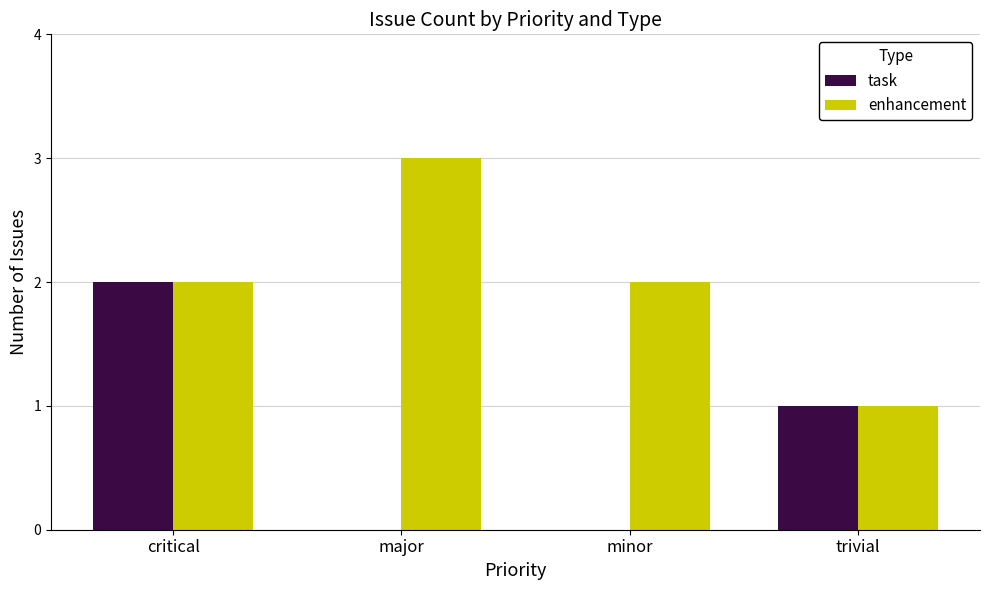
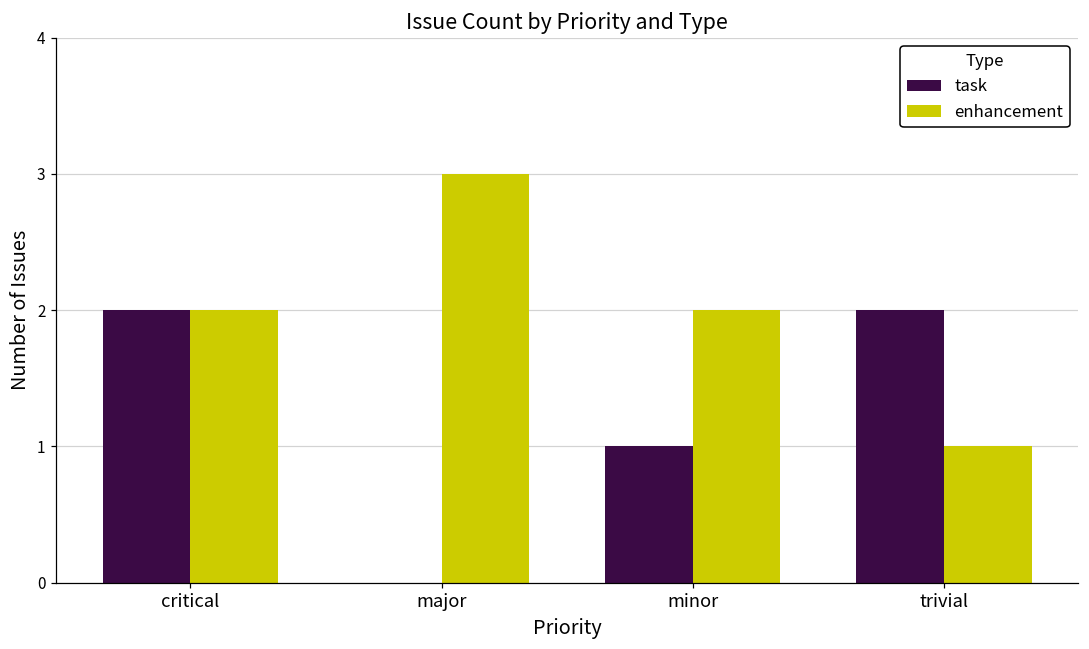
  {
    "task": {
      "critical": 2,
      "major": 0,
-     "minor": 0,
-     "trivial": 1
+     "minor": 1,
+     "trivial": 2
    },
    "enhancement": {
      "critical": 2,
      "major": 3,
      "minor": 2,
      "trivial": 1
    }
  }
